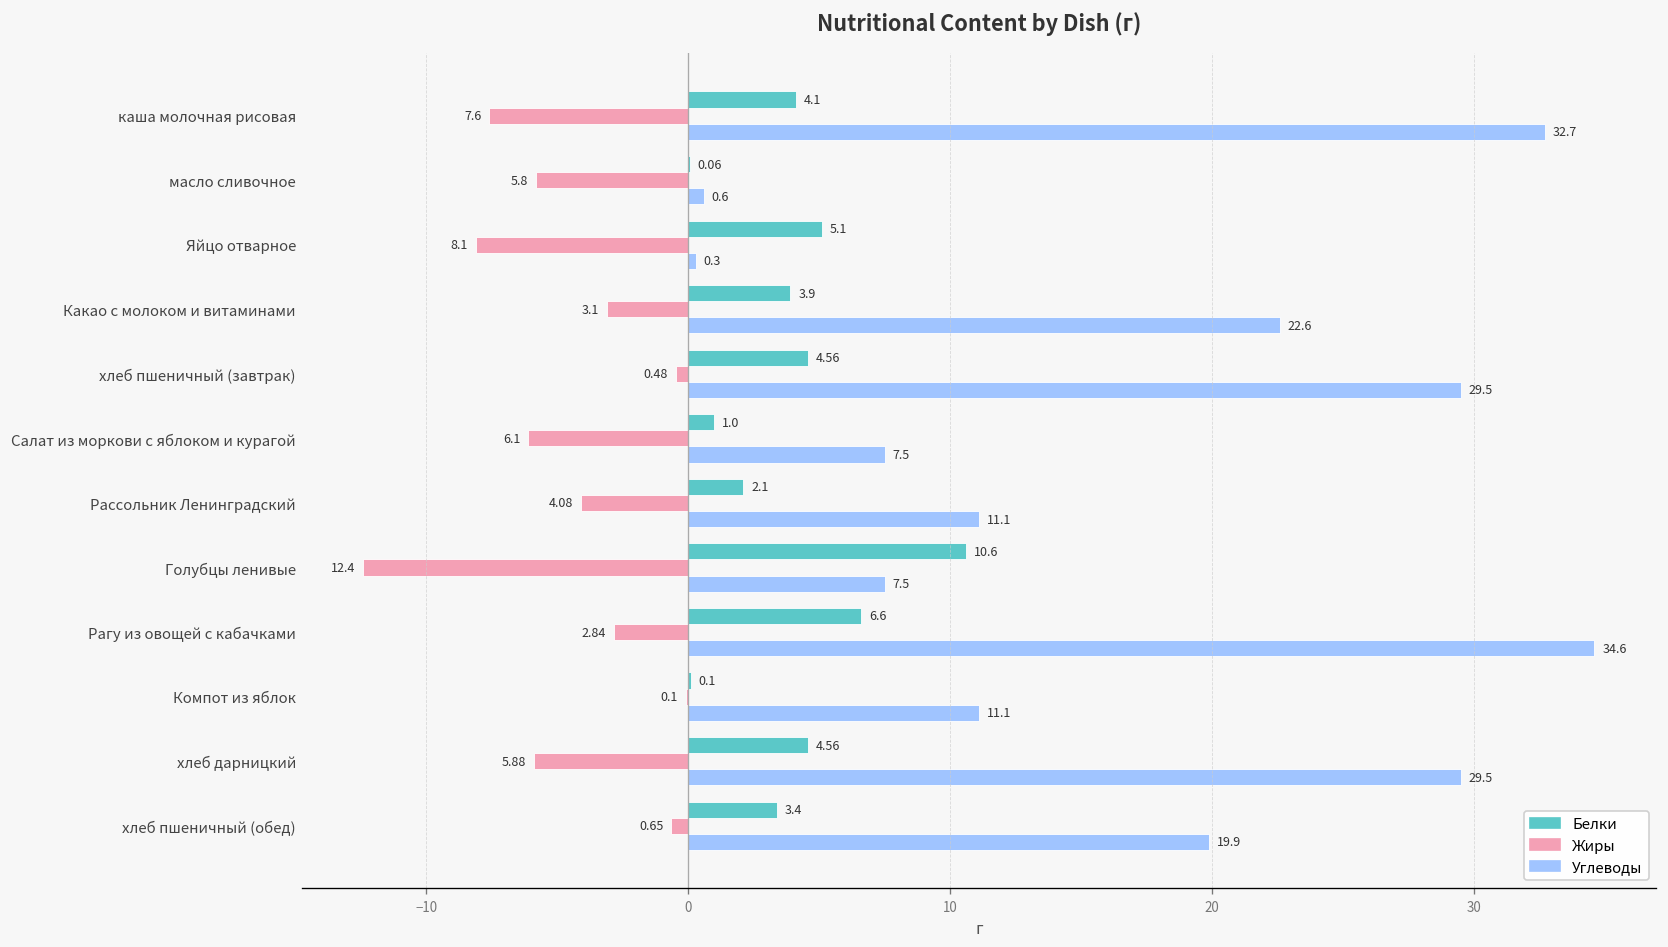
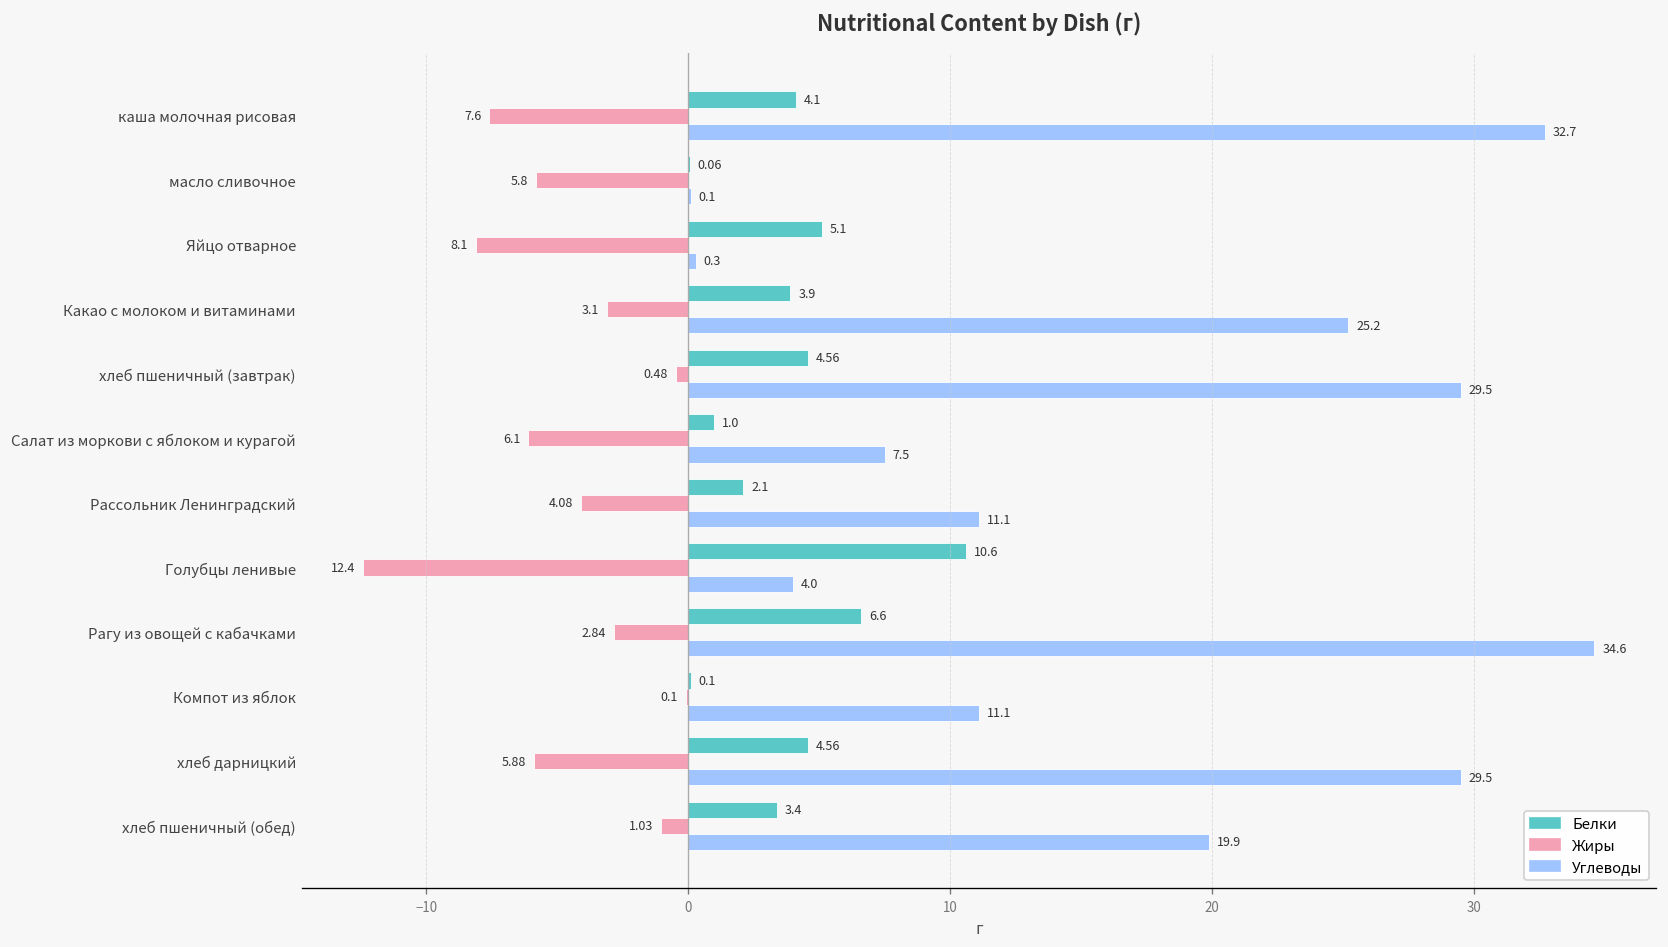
  {
    "Белки": {
      "каша молочная рисовая": 4.1,
      "масло сливочное": 0.06,
      "Яйцо отварное": 5.1,
      "Какао с молоком и витаминами": 3.9,
      "хлеб пшеничный (завтрак)": 4.56,
      "Салат из моркови с яблоком и курагой": 1.0,
      "Рассольник Ленинградский": 2.1,
      "Голубцы ленивые": 10.6,
      "Рагу из овощей с кабачками": 6.6,
      "Компот из яблок": 0.1,
      "хлеб дарницкий": 4.56,
      "хлеб пшеничный (обед)": 3.4
    },
    "Жиры": {
-     "хлеб пшеничный (обед)": 0.65
+     "хлеб пшеничный (обед)": 1.03
    },
    "Углеводы": {
      "каша молочная рисовая": 32.7,
-     "масло сливочное": 0.6,
+     "масло сливочное": 0.1,
      "Яйцо отварное": 0.3,
-     "Какао с молоком и витаминами": 22.6,
+     "Какао с молоком и витаминами": 25.2,
      "хлеб пшеничный (завтрак)": 29.5,
      "Салат из моркови с яблоком и курагой": 7.5,
      "Рассольник Ленинградский": 11.1,
-     "Голубцы ленивые": 7.5,
+     "Голубцы ленивые": 4.0,
      "Рагу из овощей с кабачками": 34.6,
      "Компот из яблок": 11.1,
      "хлеб дарницкий": 29.5,
      "хлеб пшеничный (обед)": 19.9
    }
  }
